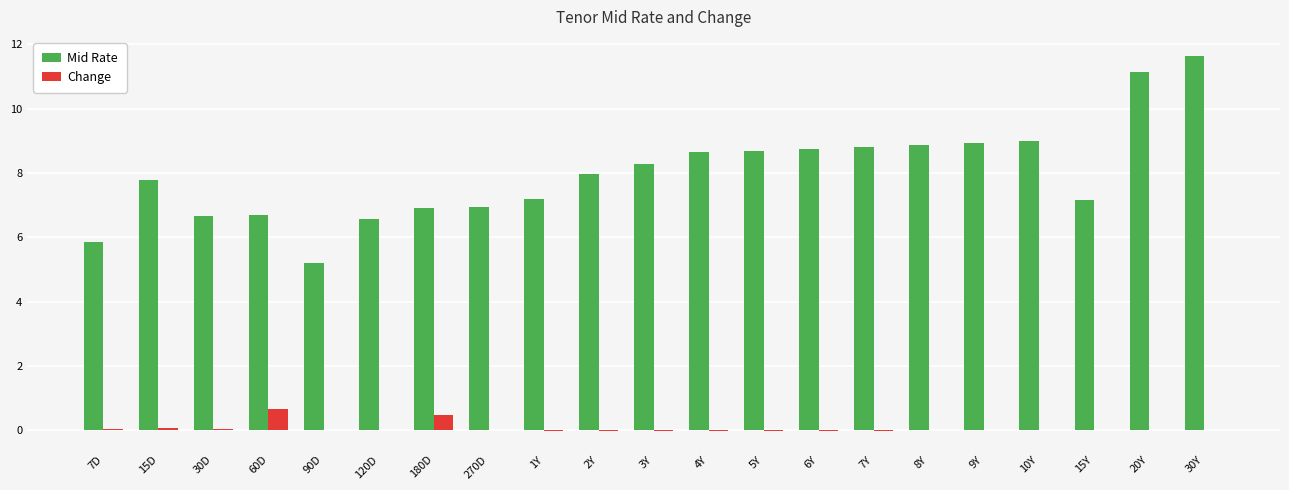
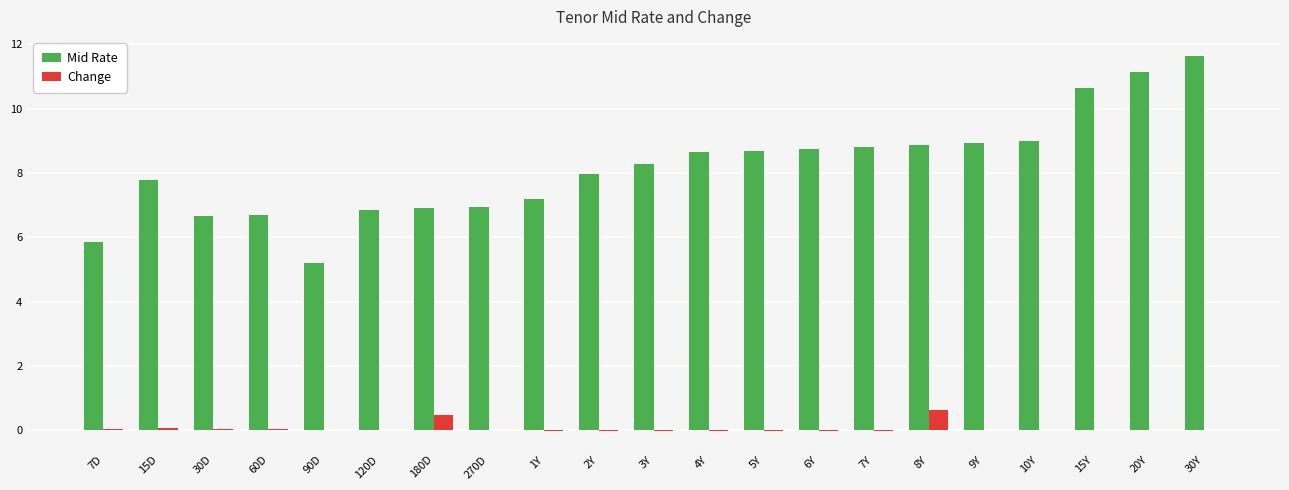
  {
    "Mid Rate": {
      "7D": 5.8,
      "15D": 7.8,
      "30D": 6.7,
      "60D": 6.7,
      "90D": 5.2,
-     "120D": 6.6,
+     "120D": 6.9,
      "180D": 6.9,
      "270D": 7.0,
      "1Y": 7.2,
      "2Y": 8.0,
      "3Y": 8.3,
      "4Y": 8.6,
      "5Y": 8.7,
      "6Y": 8.8,
      "7Y": 8.8,
      "8Y": 8.9,
      "9Y": 8.9,
      "10Y": 9.0,
-     "15Y": 7.2,
+     "15Y": 10.7,
      "20Y": 11.2,
      "30Y": 11.7
    },
    "Change": {
-     "60D": 0.7,
+     "60D": 0.0,
      "90D": 0.0,
      "180D": 0.5,
      "270D": 0.0,
-     "8Y": 0.0,
+     "8Y": 0.6,
      "9Y": 0.0,
      "10Y": 0.0,
      "15Y": 0.0,
      "20Y": 0.0,
      "30Y": 0.0
    }
  }
